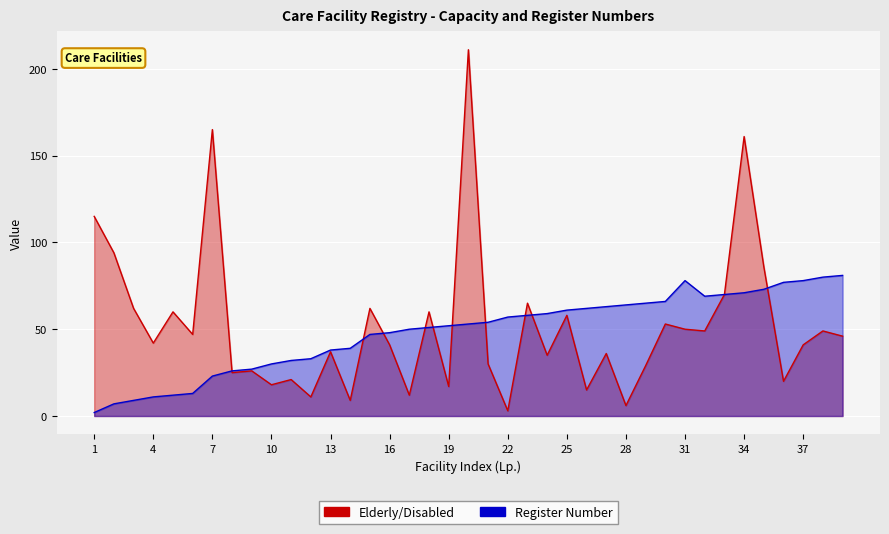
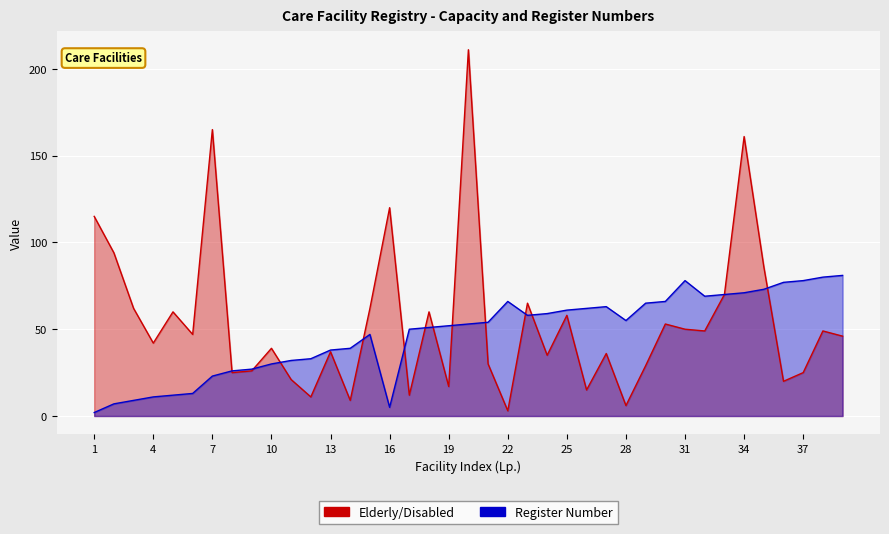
  {
    "Elderly/Disabled": {
      "1": 115,
      "4": 42,
      "7": 165,
-     "10": 18,
-     "16": 41,
+     "10": 39,
+     "16": 120,
      "19": 17,
      "22": 3,
      "25": 58,
      "28": 6,
      "31": 50,
      "34": 161,
-     "37": 41
+     "37": 25
    },
    "Register Number": {
      "1": 2,
      "4": 11,
      "7": 23,
      "10": 30,
-     "16": 48,
+     "16": 5,
      "19": 52,
-     "22": 57,
+     "22": 66,
      "25": 61,
-     "28": 64,
+     "28": 55,
      "31": 78,
      "34": 71,
      "37": 78
    }
  }
